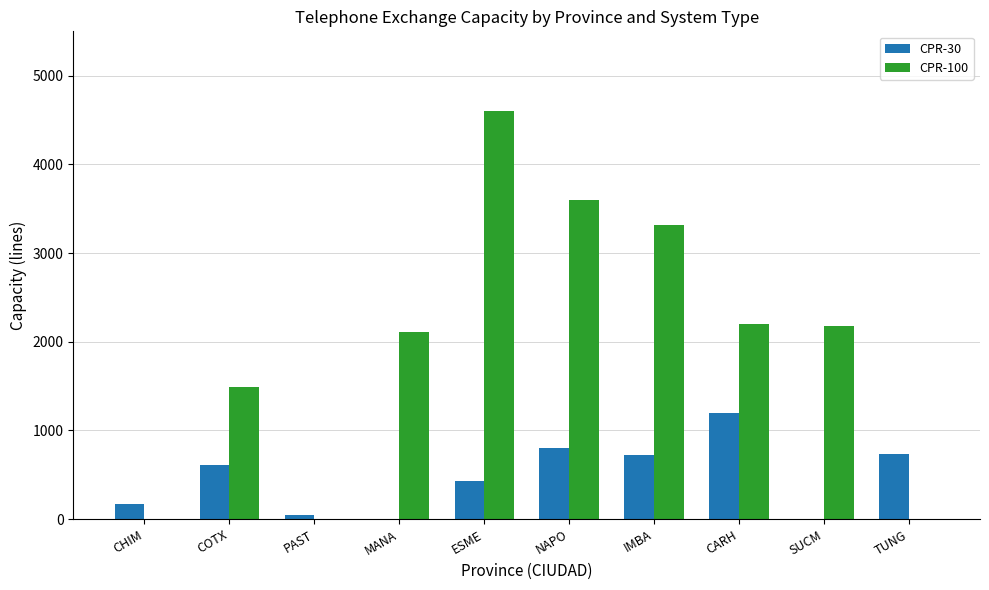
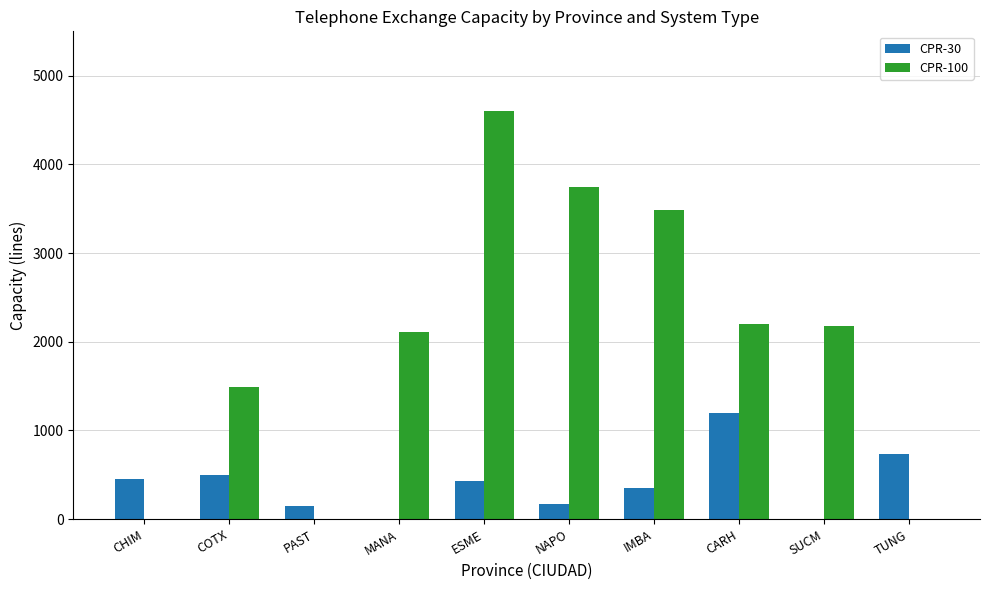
  {
    "CPR-30": {
-     "CHIM": 200,
-     "COTX": 600,
-     "PAST": 100,
+     "CHIM": 500,
+     "COTX": 500,
+     "PAST": 200,
      "MANA": 0,
      "ESME": 400,
-     "NAPO": 800,
-     "IMBA": 700,
+     "NAPO": 200,
+     "IMBA": 400,
      "CARH": 1200,
      "SUCM": 0,
      "TUNG": 700
    },
    "CPR-100": {
      "CHIM": 0,
      "COTX": 1500,
      "PAST": 0,
      "MANA": 2100,
      "ESME": 4600,
-     "NAPO": 3600,
-     "IMBA": 3300,
+     "NAPO": 3800,
+     "IMBA": 3500,
      "CARH": 2200,
      "SUCM": 2200,
      "TUNG": 0
    }
  }
